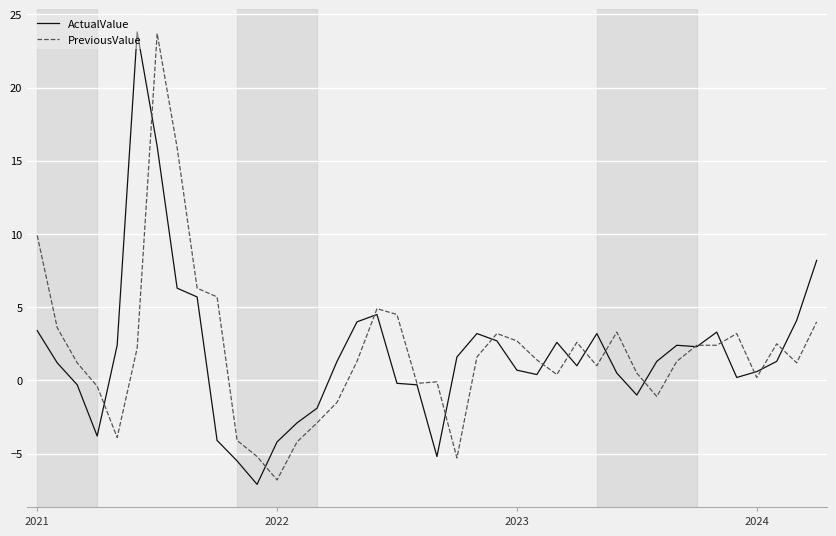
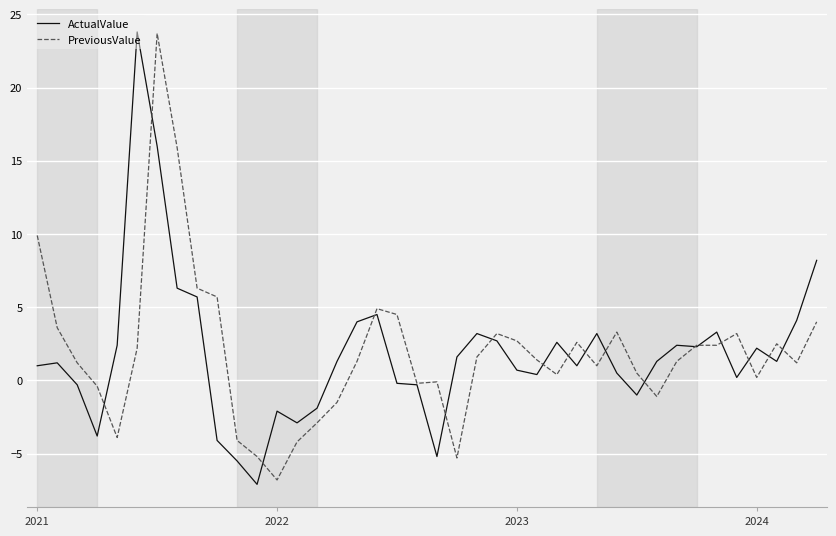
  {
    "ActualValue": {
-     "2021": 3.4,
-     "2022": -4.2,
+     "2021": 1.0,
+     "2022": -2.1,
      "2023": 0.7,
-     "2024": 0.6
+     "2024": 2.2
    },
    "PreviousValue": {
      "2021": 9.9,
      "2022": -6.8,
      "2023": 2.7,
      "2024": 0.2
    }
  }
